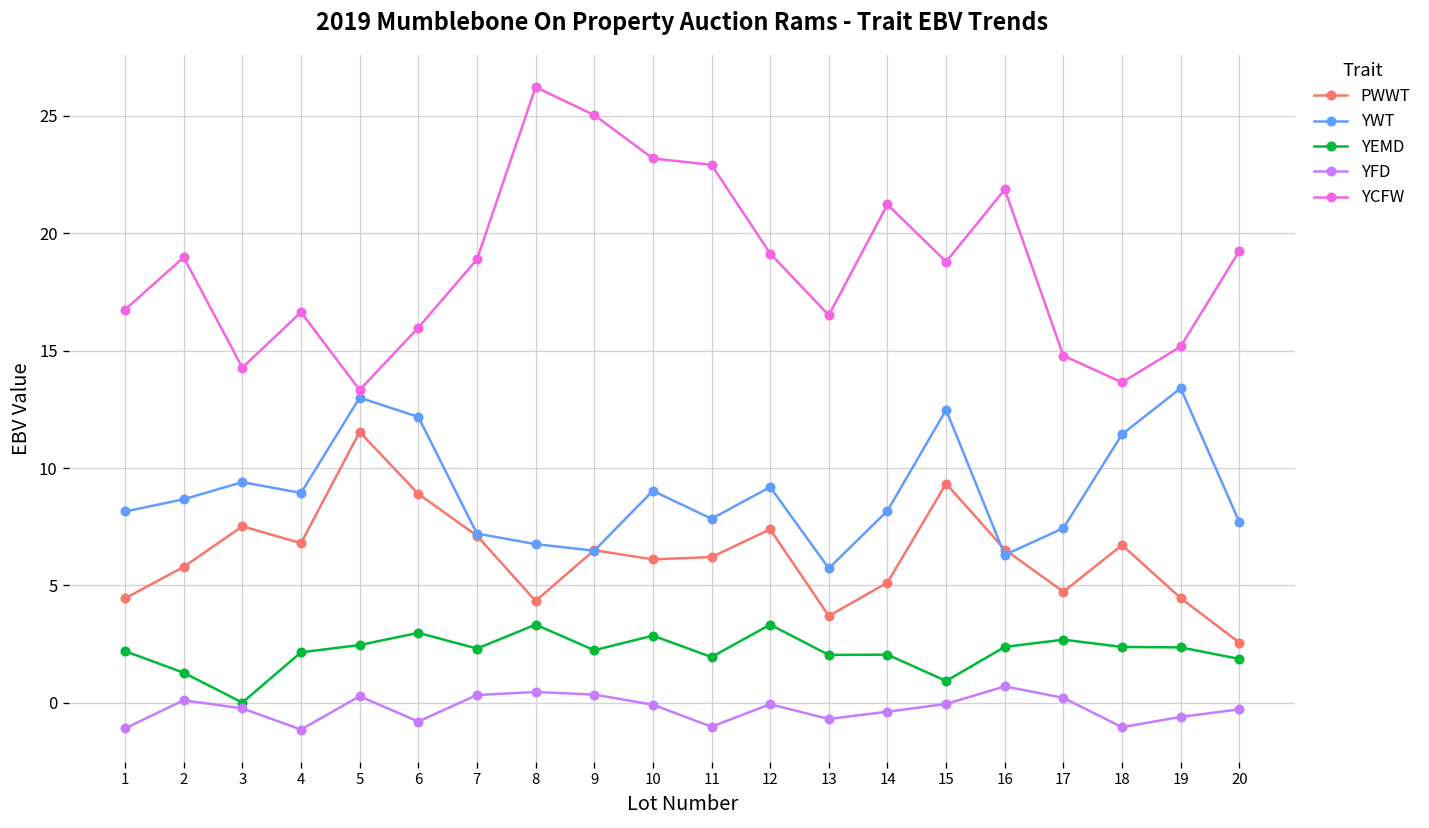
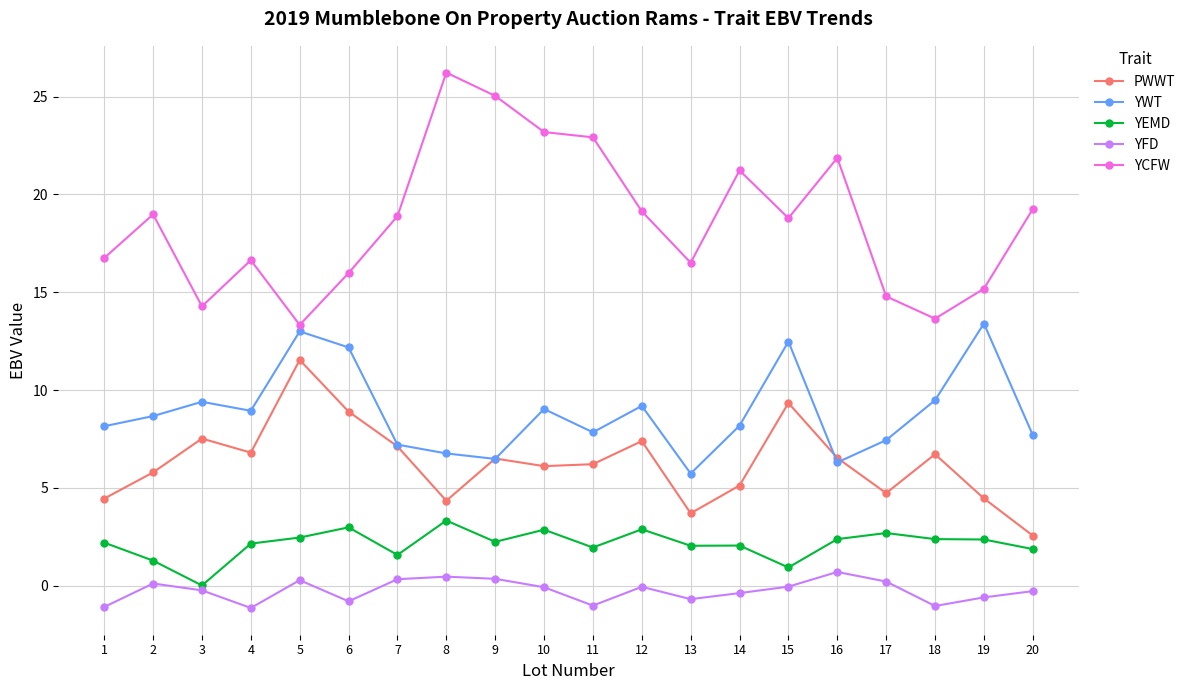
  {
    "PWWT": {
      "1": 4.5,
      "2": 5.8,
      "3": 7.5,
      "4": 6.8,
      "5": 11.5,
      "6": 8.9,
      "8": 4.3,
      "10": 6.1,
      "11": 6.2,
      "12": 7.4,
      "13": 3.7,
      "14": 5.1,
      "15": 9.3,
      "16": 6.5,
      "17": 4.7,
      "18": 6.7,
      "19": 4.5,
      "20": 2.6
    },
    "YWT": {
      "1": 8.2,
      "2": 8.7,
      "3": 9.4,
      "4": 8.9,
      "5": 13.0,
      "6": 12.2,
      "8": 6.8,
      "10": 9.0,
      "11": 7.8,
      "12": 9.2,
      "13": 5.7,
      "14": 8.2,
      "15": 12.5,
      "16": 6.3,
      "17": 7.4,
-     "18": 11.4,
+     "18": 9.5,
      "19": 13.4,
      "20": 7.7
    },
    "YEMD": {
      "1": 2.2,
      "2": 1.3,
      "3": 0.0,
      "4": 2.2,
      "5": 2.5,
      "6": 3.0,
-     "7": 2.3,
+     "7": 1.6,
      "8": 3.3,
      "9": 2.2,
      "10": 2.9,
      "11": 2.0,
-     "12": 3.3,
+     "12": 2.9,
      "13": 2.0,
      "14": 2.1,
      "15": 0.9,
      "16": 2.4,
      "17": 2.7,
      "18": 2.4,
      "19": 2.4,
      "20": 1.9
    }
  }
